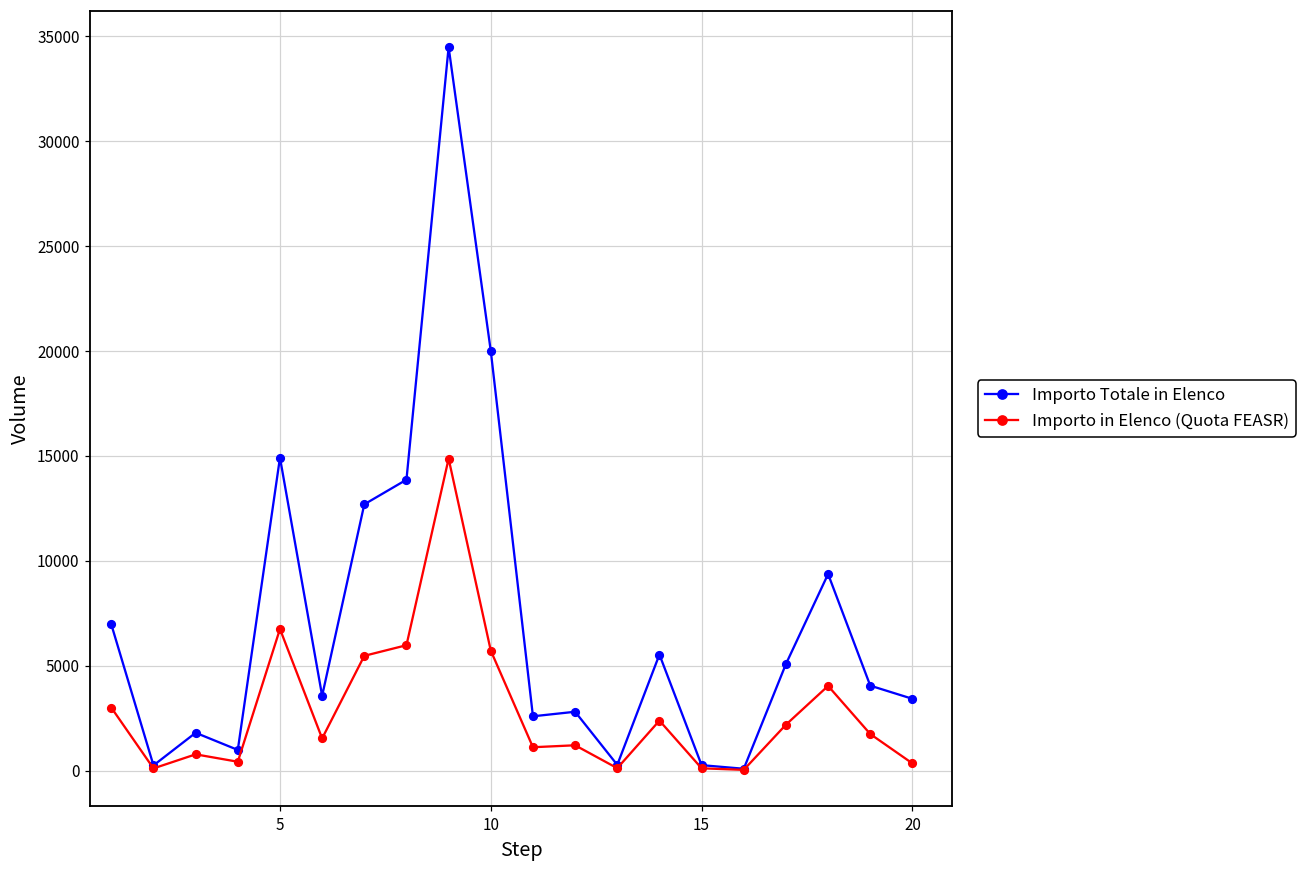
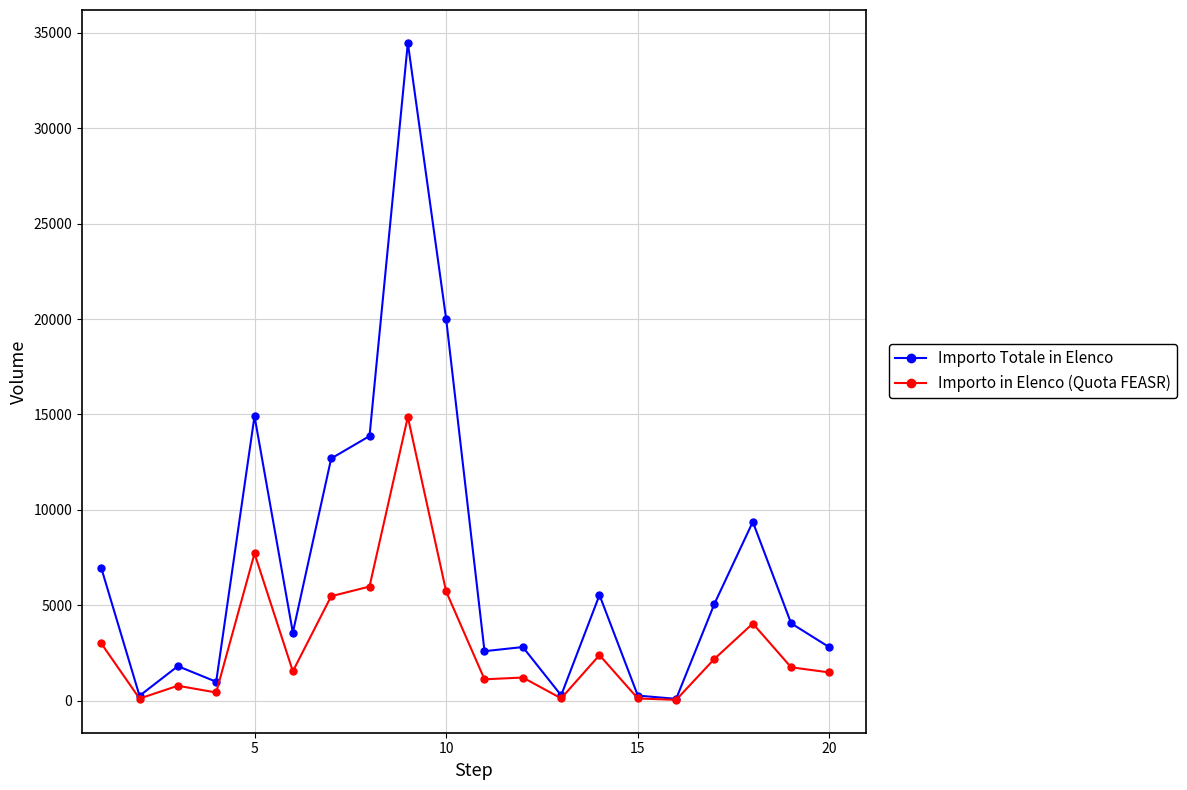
  {
    "Importo Totale in Elenco": {
      "5": 14900,
      "10": 20000,
      "15": 300,
-     "20": 3400
+     "20": 2800
    },
    "Importo in Elenco (Quota FEASR)": {
-     "5": 6800,
+     "5": 7700,
      "10": 5700,
      "15": 100,
-     "20": 300
+     "20": 1500
    }
  }
